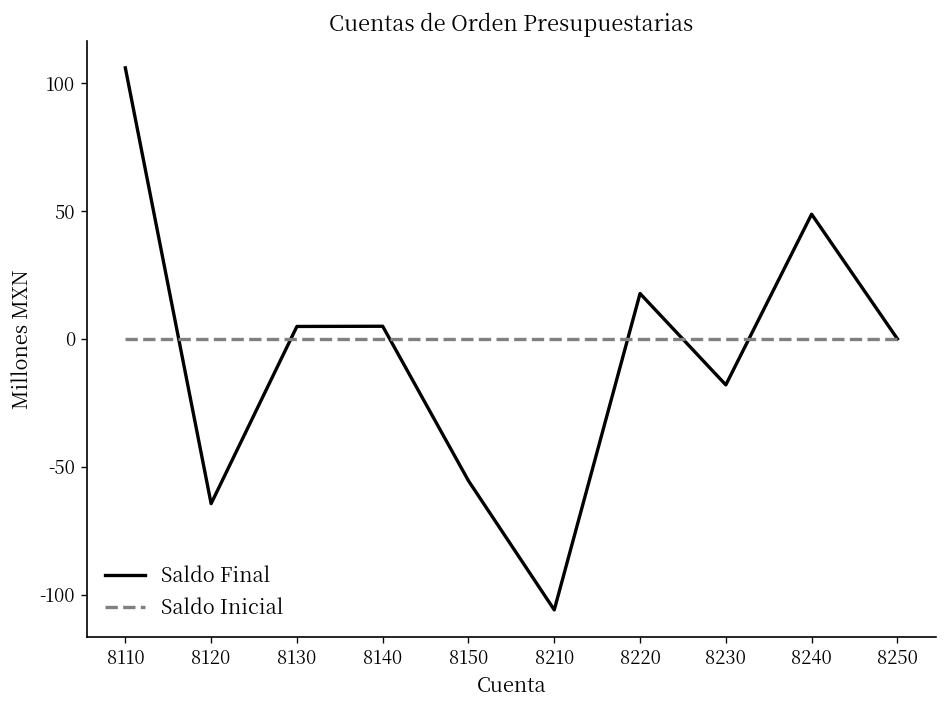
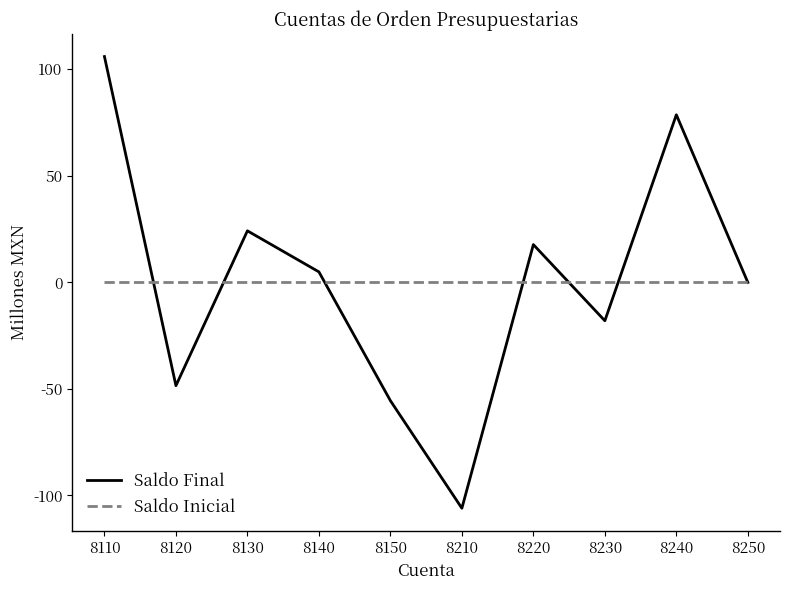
  {
    "Saldo Final": {
      "8110": 106,
-     "8120": -64,
-     "8130": 5,
+     "8120": -48,
+     "8130": 24,
      "8140": 5,
      "8150": -55,
      "8210": -106,
      "8220": 18,
      "8230": -18,
-     "8240": 49
+     "8240": 79
    },
    "Saldo Inicial": {
      "8110": 0,
      "8120": 0,
      "8130": 0,
      "8140": 0,
      "8150": 0,
      "8210": 0,
      "8220": 0,
      "8230": 0,
      "8240": 0
    }
  }
